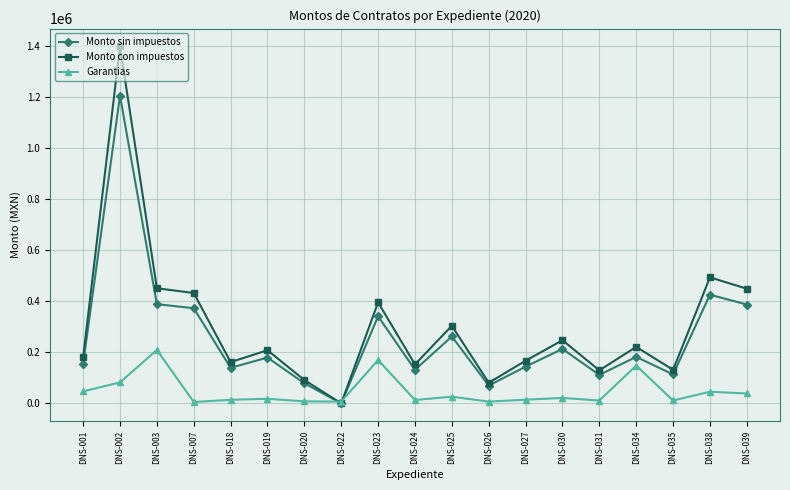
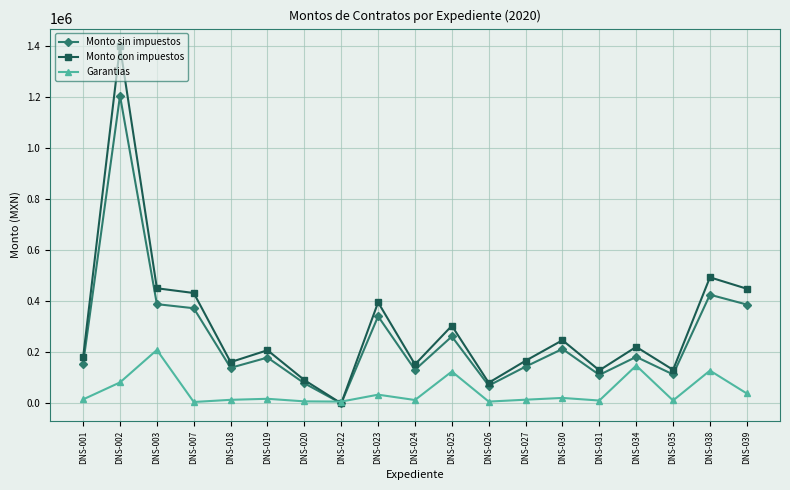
  {
    "Garantias": {
-     "DNS-001": 50000,
+     "DNS-001": 20000,
      "DNS-002": 80000,
      "DNS-003": 210000,
      "DNS-007": 10000,
      "DNS-018": 10000,
      "DNS-019": 20000,
      "DNS-020": 10000,
-     "DNS-023": 170000,
+     "DNS-023": 30000,
      "DNS-024": 10000,
-     "DNS-025": 30000,
+     "DNS-025": 120000,
      "DNS-026": 10000,
      "DNS-027": 10000,
      "DNS-030": 20000,
      "DNS-031": 10000,
      "DNS-034": 150000,
      "DNS-035": 10000,
-     "DNS-038": 50000,
+     "DNS-038": 130000,
      "DNS-039": 40000
    }
  }
